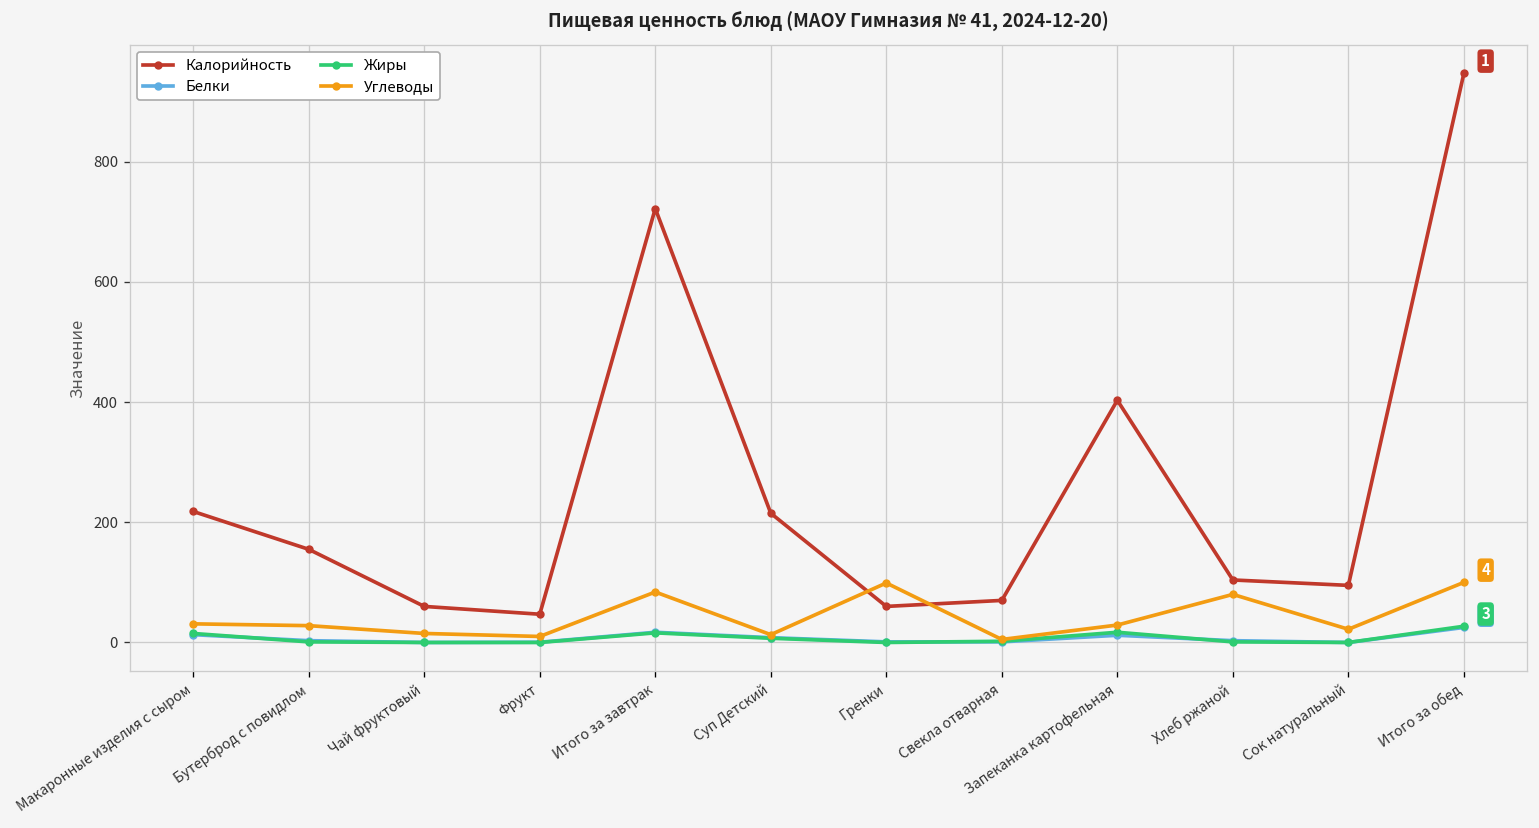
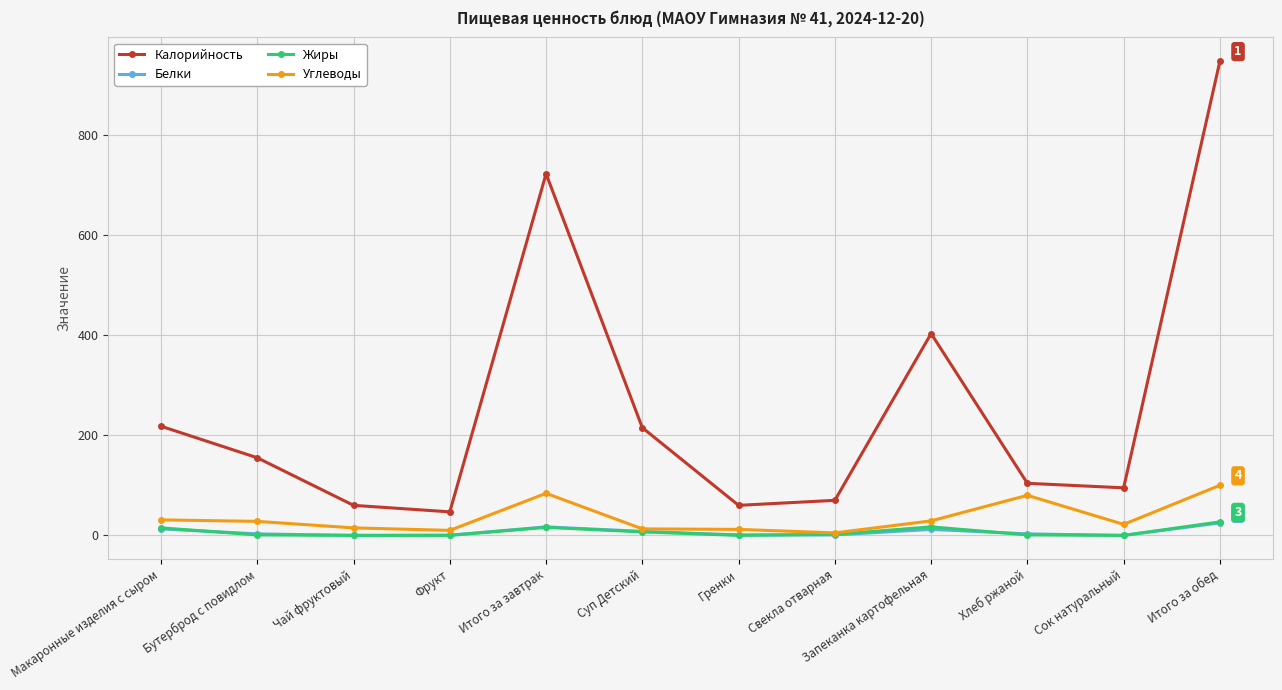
  {
    "Калорийность": {
      "Макаронные изделия с сыром": 220,
      "Бутерброд с повидлом": 160,
      "Чай фруктовый": 60,
      "Фрукт": 50,
      "Итого за завтрак": 720,
      "Суп Детский": 220,
      "Гренки": 60,
      "Свекла отварная": 70,
      "Запеканка картофельная": 400,
      "Хлеб ржаной": 100,
      "Сок натуральный": 100
    },
    "Углеводы": {
      "Макаронные изделия с сыром": 30,
      "Бутерброд с повидлом": 30,
      "Чай фруктовый": 20,
      "Фрукт": 10,
      "Итого за завтрак": 80,
-     "Гренки": 100,
+     "Гренки": 10,
      "Запеканка картофельная": 30,
      "Хлеб ржаной": 80,
      "Сок натуральный": 20
    }
  }
